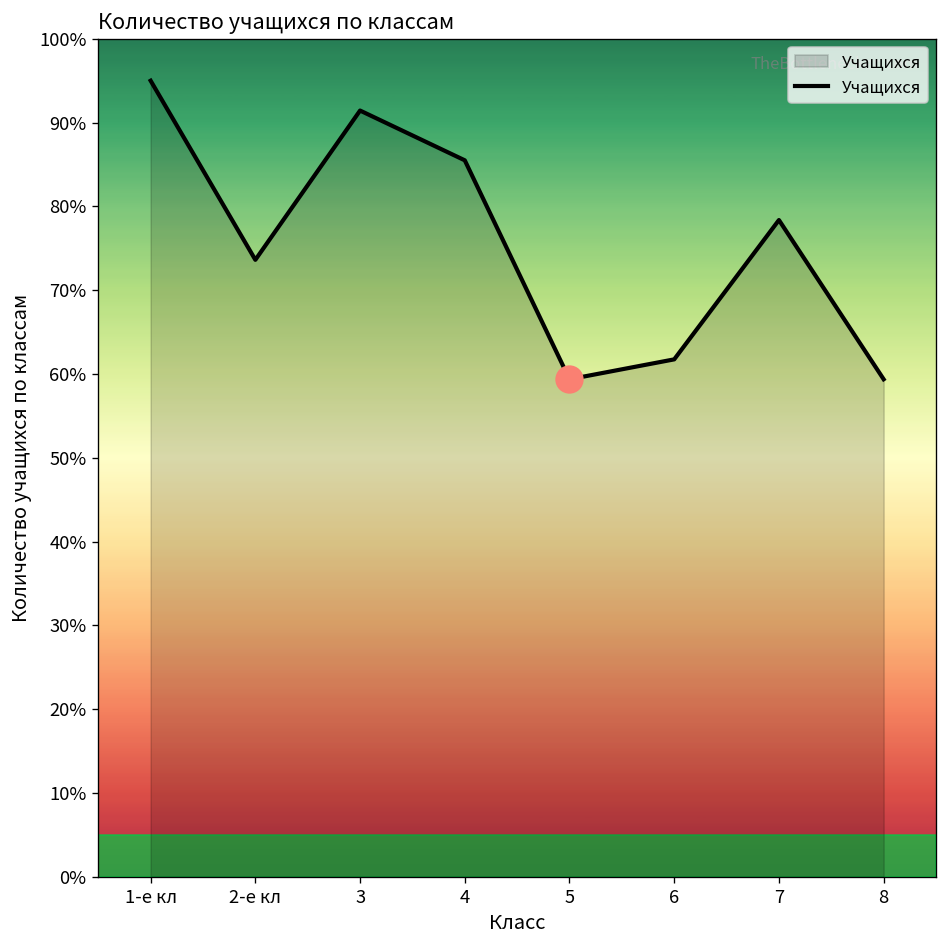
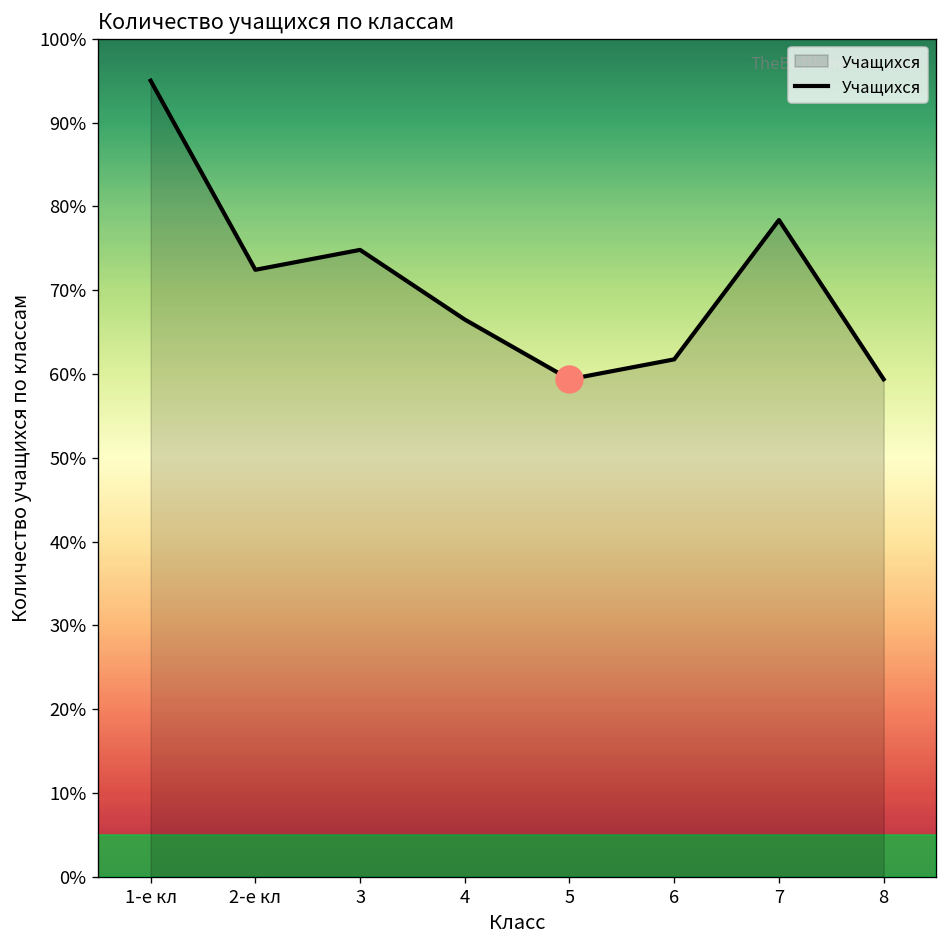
  {
    "Учащихся": {
      "1-е кл": "95%",
-     "2-е кл": "74%",
-     "3": "91%",
-     "4": "86%",
+     "2-е кл": "72%",
+     "3": "75%",
+     "4": "67%",
      "6": "62%",
      "7": "78%",
      "8": "59%"
    }
  }
